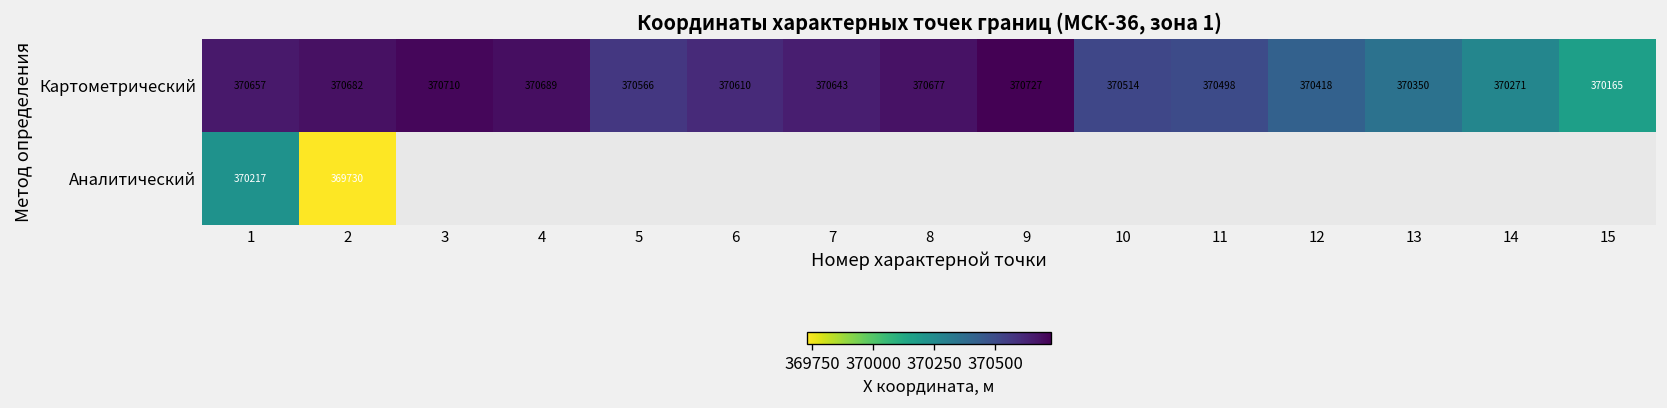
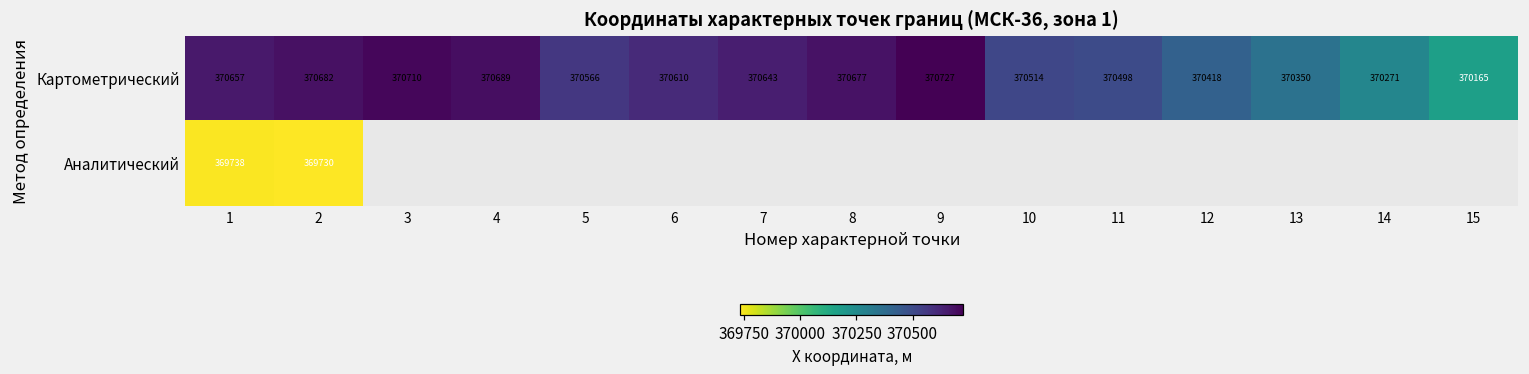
  {
    "Картометрический": {
      "1": 370657,
      "2": 370682,
      "3": 370710,
      "4": 370689,
      "5": 370566,
      "6": 370610,
      "7": 370643,
      "8": 370677,
      "9": 370727,
      "10": 370514,
      "11": 370498,
      "12": 370418,
      "13": 370350,
      "14": 370271,
      "15": 370165
    },
    "Аналитический": {
-     "1": 370217,
+     "1": 369738,
      "2": 369730
    }
  }
